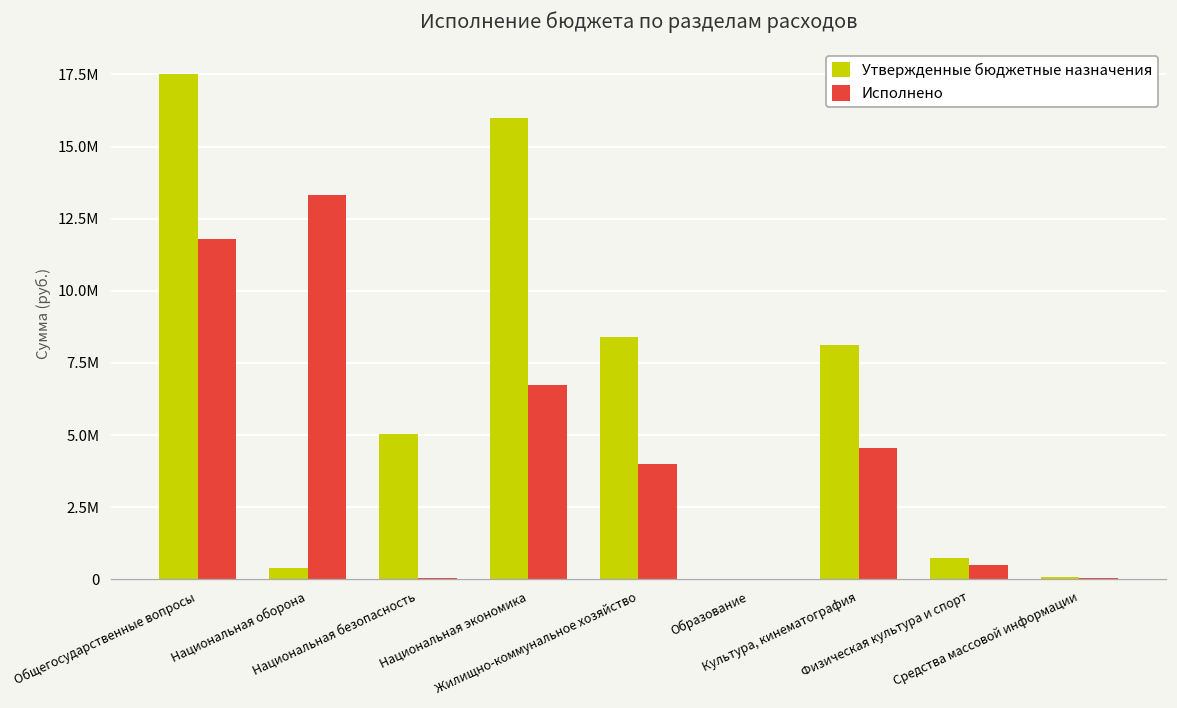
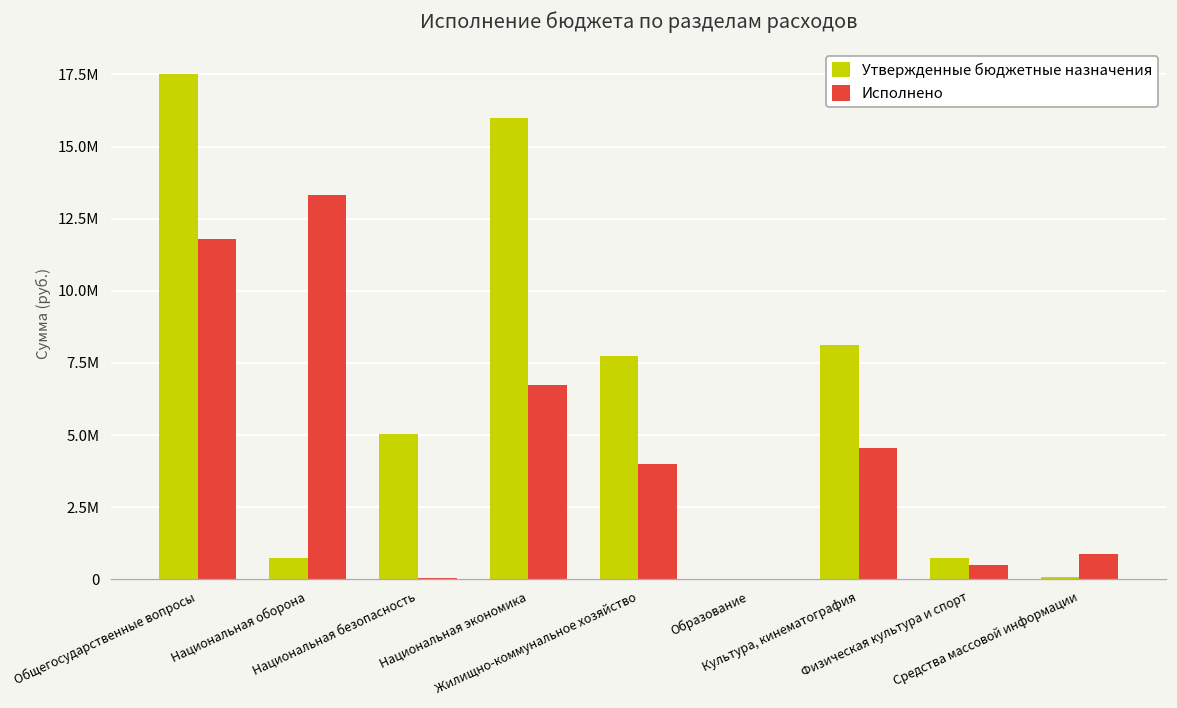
  {
    "Утвержденные бюджетные назначения": {
      "Общегосударственные вопросы": 17500000,
-     "Национальная оборона": 400000,
+     "Национальная оборона": 700000,
      "Национальная безопасность": 5000000,
      "Национальная экономика": 16000000,
-     "Жилищно-коммунальное хозяйство": 8400000,
+     "Жилищно-коммунальное хозяйство": 7800000,
      "Культура, кинематография": 8100000,
      "Физическая культура и спорт": 700000
    },
    "Исполнено": {
      "Общегосударственные вопросы": 11800000,
      "Национальная оборона": 13300000,
      "Национальная экономика": 6700000,
      "Жилищно-коммунальное хозяйство": 4000000,
      "Культура, кинематография": 4600000,
      "Физическая культура и спорт": 500000,
-     "Средства массовой информации": 0
+     "Средства массовой информации": 900000
    }
  }
